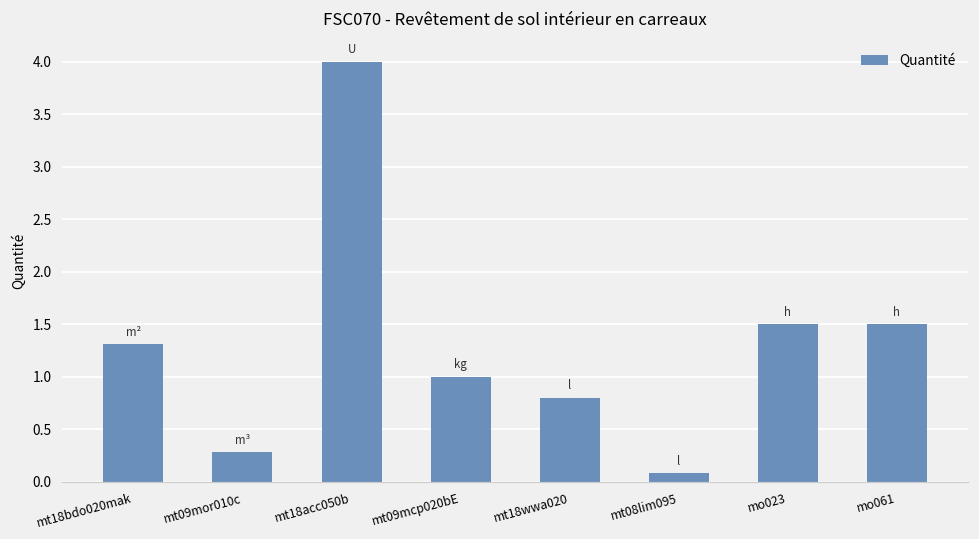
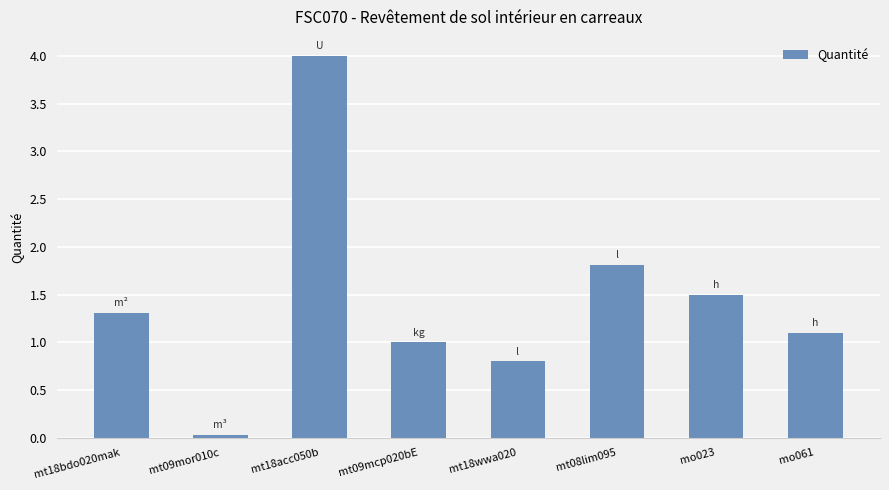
  {
    "mt18bdo020mak": 1.3,
-   "mt09mor010c": 0.3,
+   "mt09mor010c": 0.0,
    "mt18acc050b": 4.0,
    "mt09mcp020bE": 1.0,
    "mt18wwa020": 0.8,
-   "mt08lim095": 0.1,
+   "mt08lim095": 1.8,
    "mo023": 1.5,
-   "mo061": 1.5
+   "mo061": 1.1
  }
